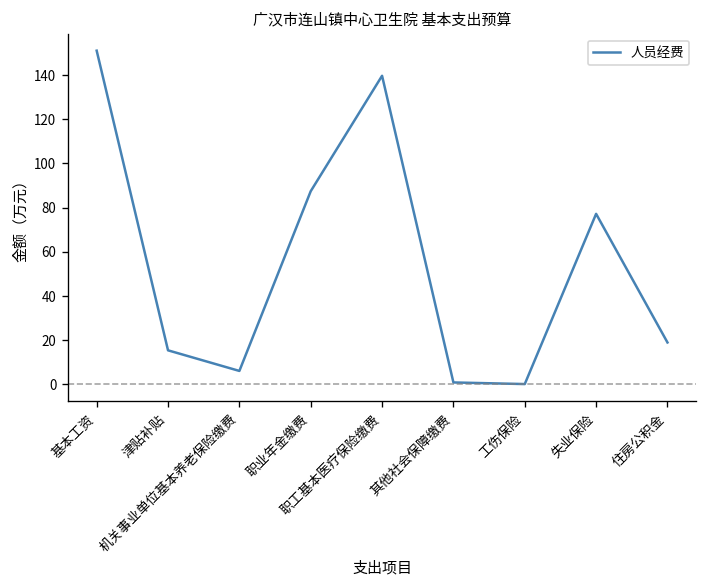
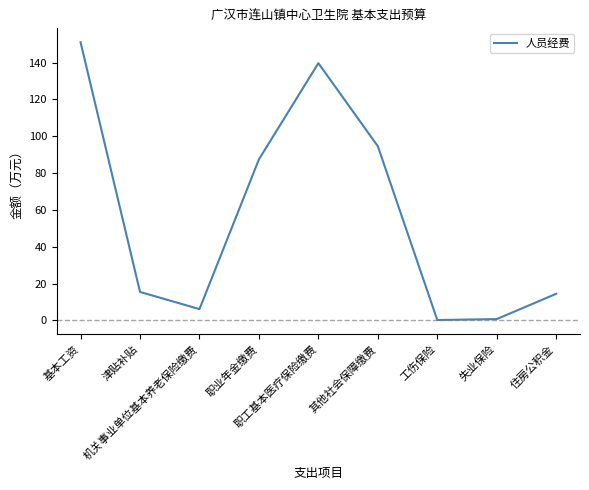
  {
    "基本工资": 151,
    "津贴补贴": 15,
    "机关事业单位基本养老保险缴费": 6,
    "职业年金缴费": 87,
    "职工基本医疗保险缴费": 140,
-   "其他社会保障缴费": 1,
+   "其他社会保障缴费": 95,
    "工伤保险": 0,
-   "失业保险": 77,
-   "住房公积金": 19
+   "失业保险": 1,
+   "住房公积金": 14
  }
